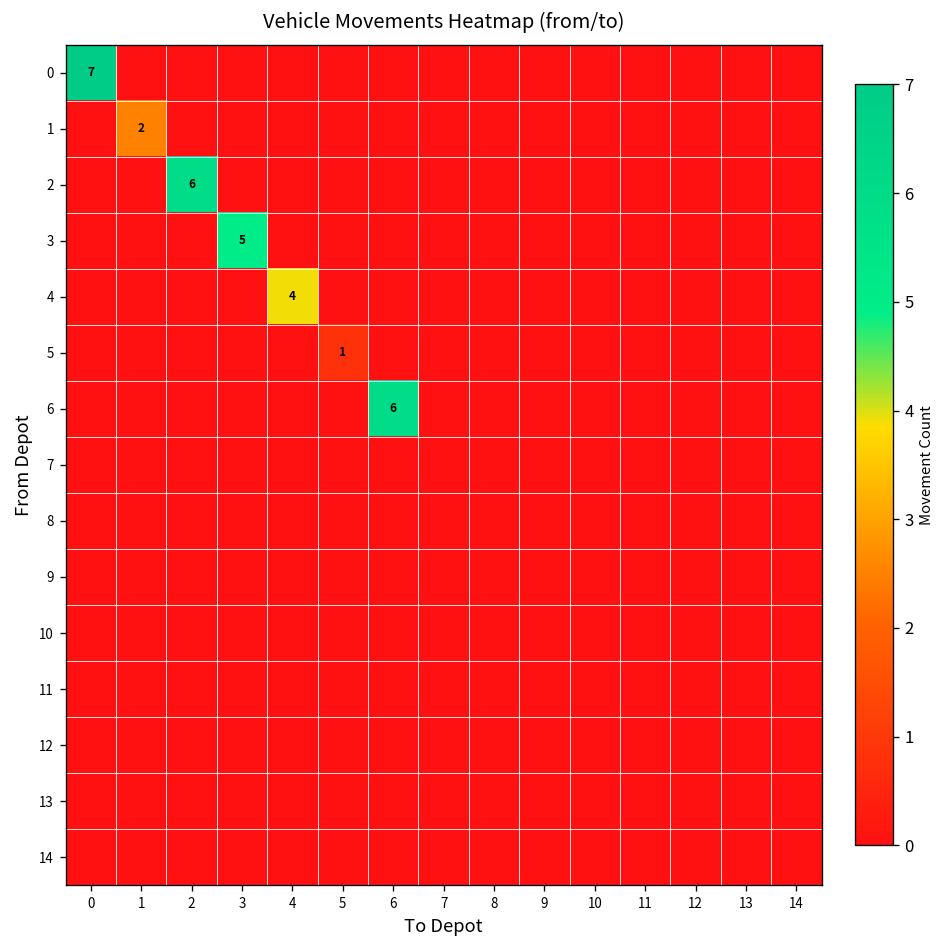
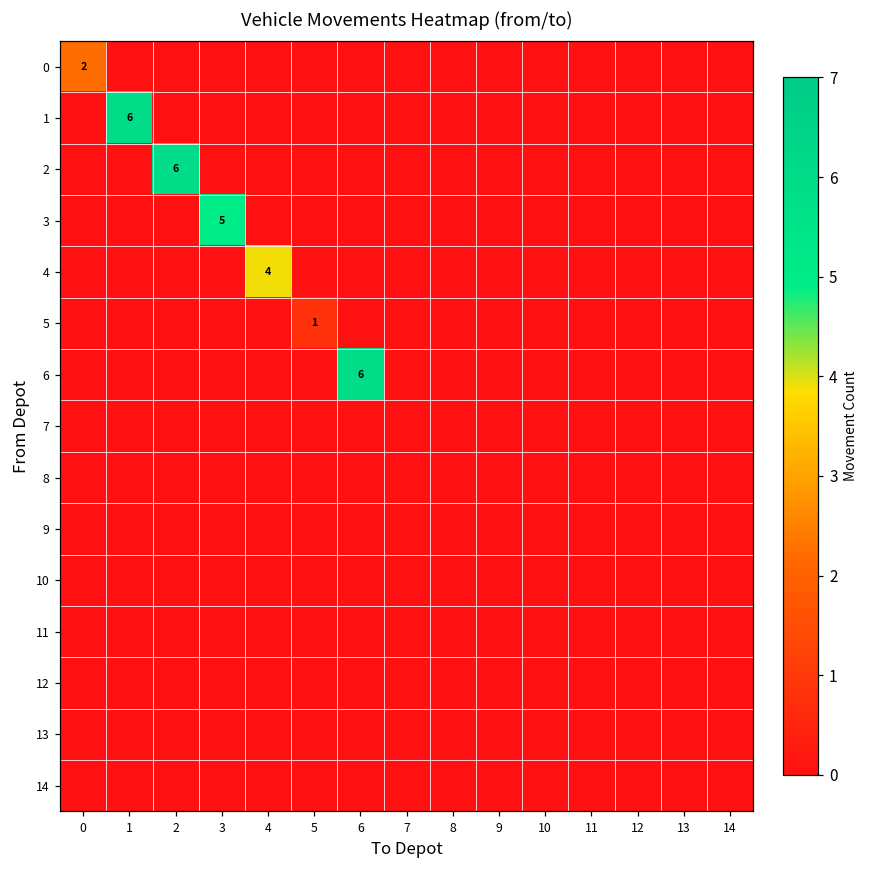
  {
    "0": {
-     "0": 7
+     "0": 2
    },
    "1": {
-     "1": 2
+     "1": 6
    },
    "2": {
      "2": 6
    },
    "3": {
      "3": 5
    },
    "4": {
      "4": 4
    },
    "5": {
      "5": 1
    },
    "6": {
      "6": 6
    }
  }
